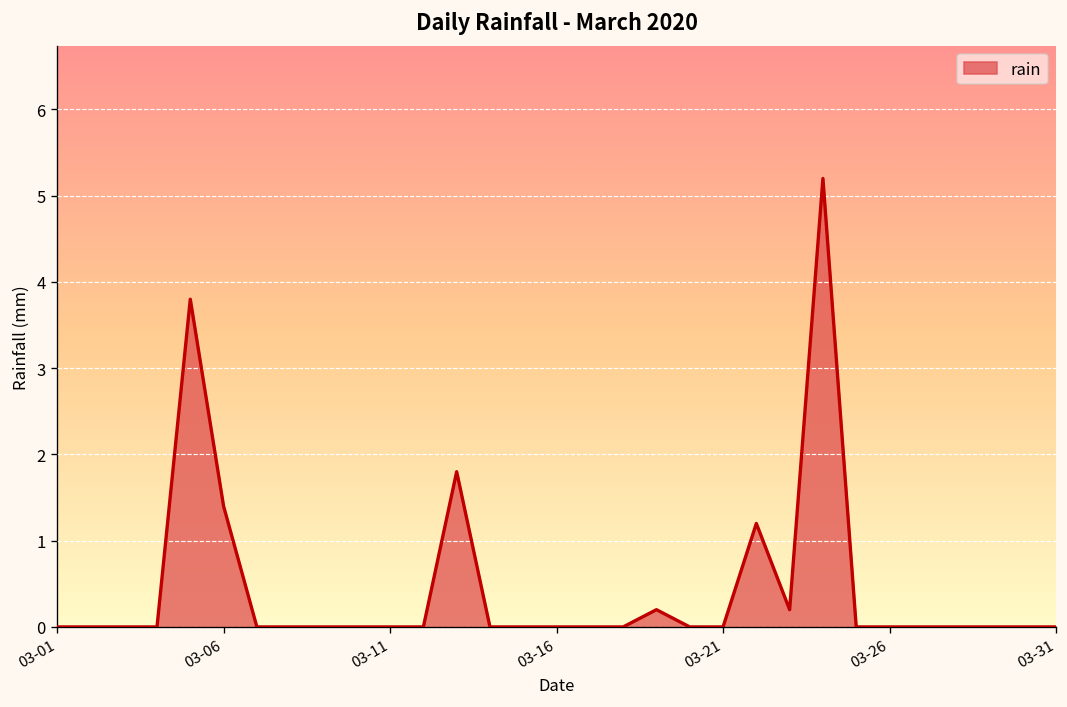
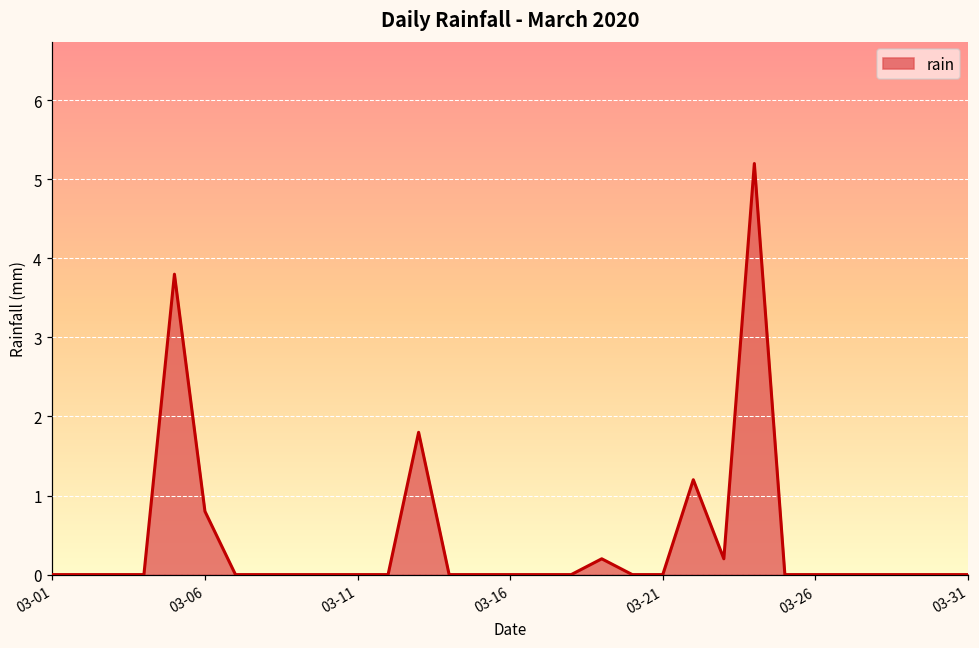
  {
    "03-01": 0.0,
-   "03-06": 1.4,
+   "03-06": 0.8,
    "03-11": 0.0,
    "03-16": 0.0,
    "03-21": 0.0,
    "03-26": 0.0,
    "03-31": 0.0
  }
